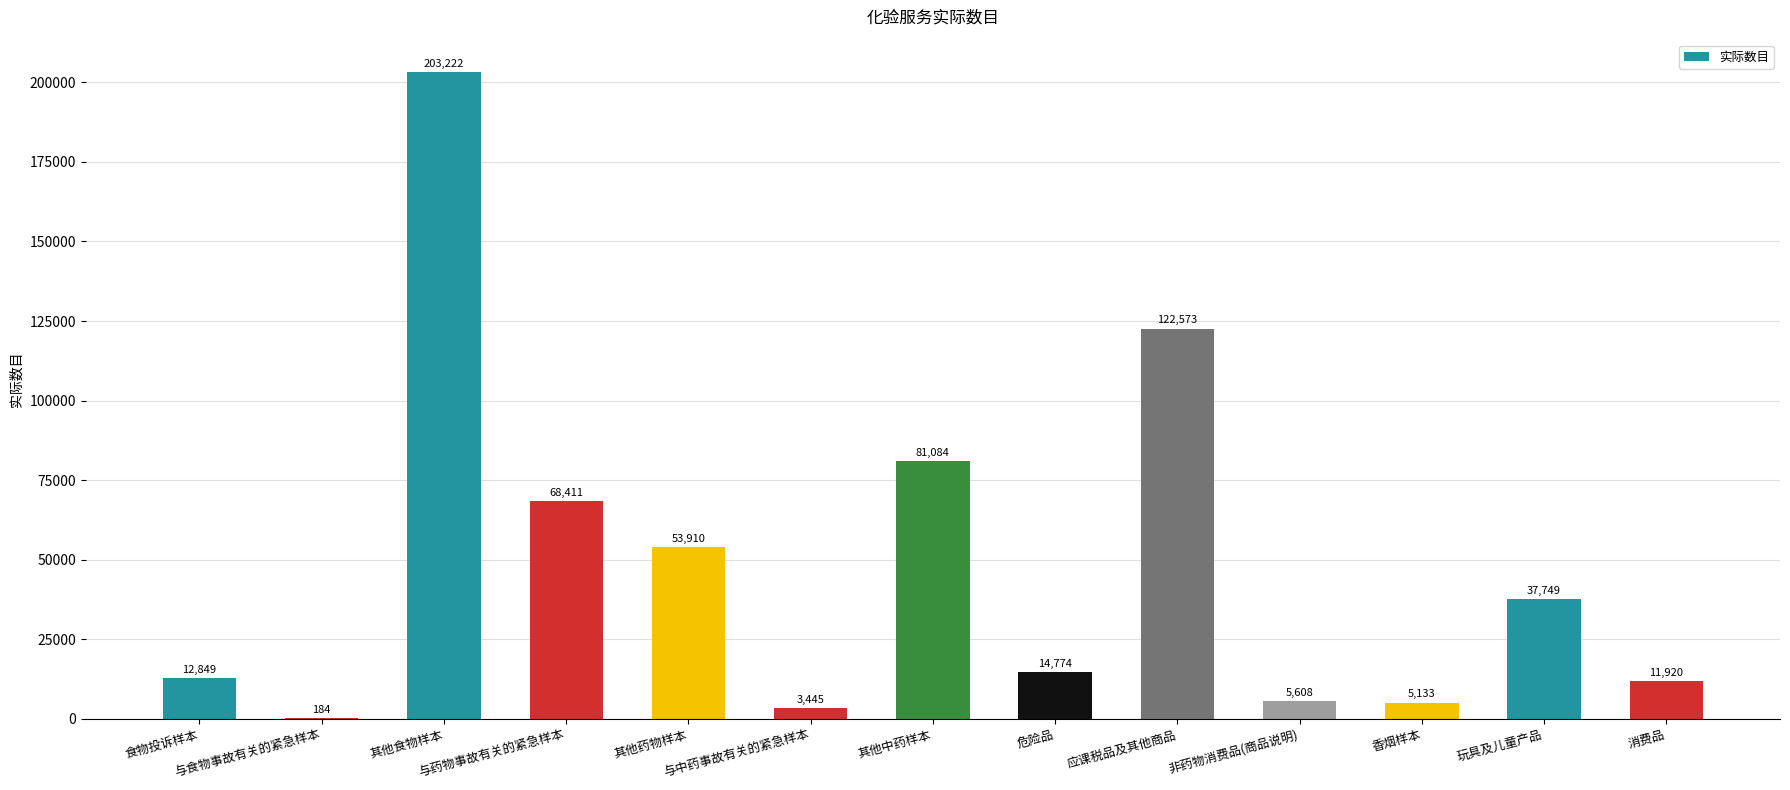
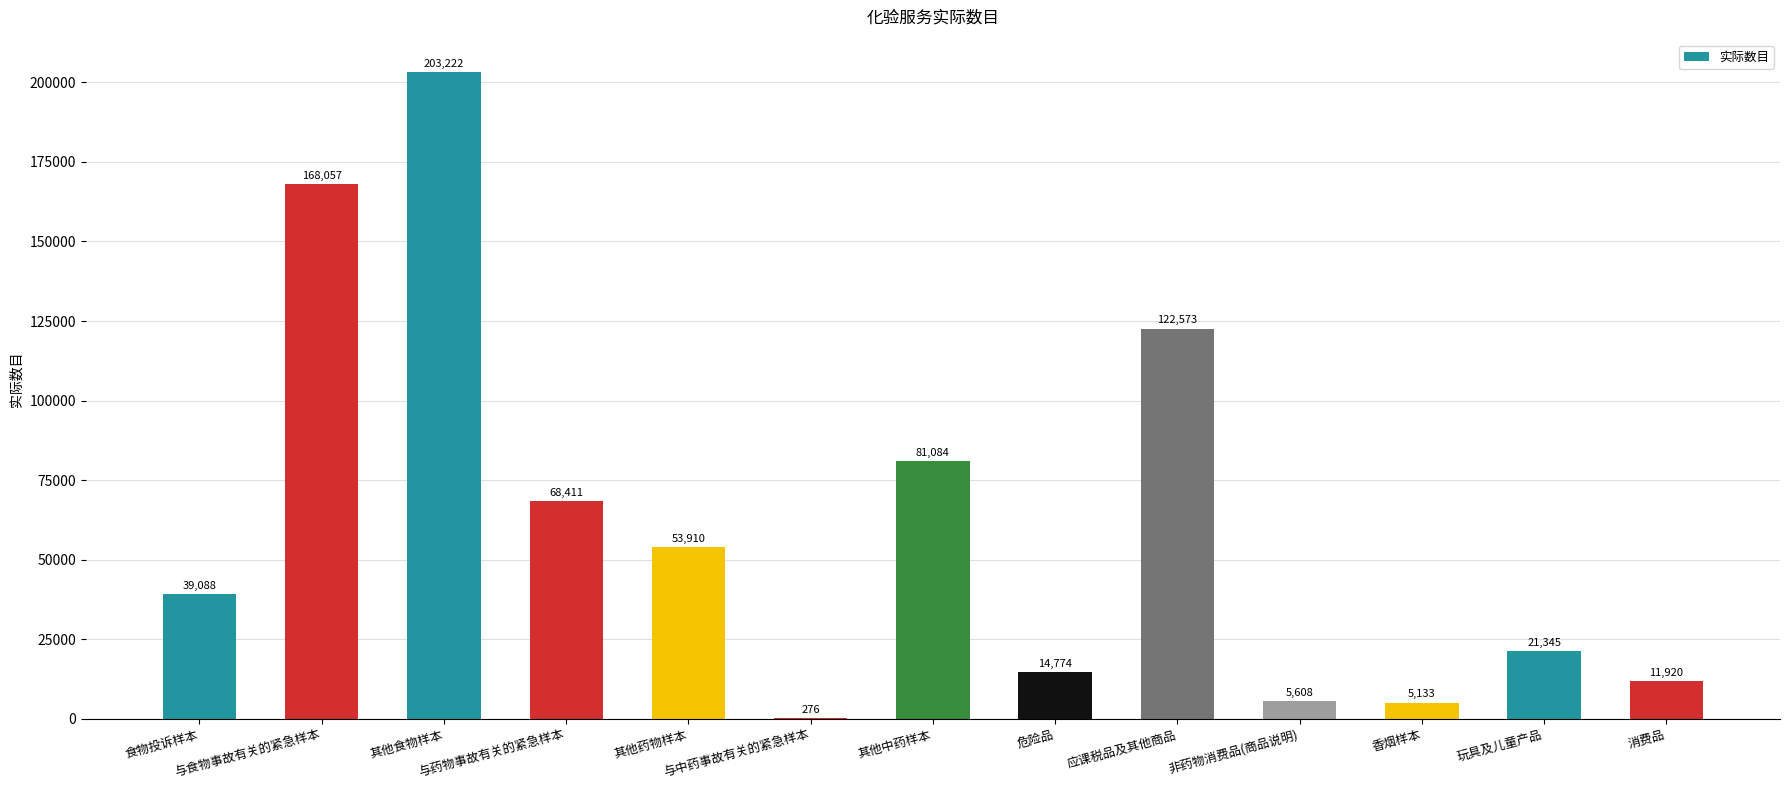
  {
-   "食物投诉样本": "12,849",
-   "与食物事故有关的紧急样本": "184",
+   "食物投诉样本": "39,088",
+   "与食物事故有关的紧急样本": "168,057",
    "其他食物样本": "203,222",
    "与药物事故有关的紧急样本": "68,411",
    "其他药物样本": "53,910",
-   "与中药事故有关的紧急样本": "3,445",
+   "与中药事故有关的紧急样本": "276",
    "其他中药样本": "81,084",
    "危险品": "14,774",
    "应课税品及其他商品": "122,573",
    "非药物消费品(商品说明)": "5,608",
    "香烟样本": "5,133",
-   "玩具及儿童产品": "37,749",
+   "玩具及儿童产品": "21,345",
    "消费品": "11,920"
  }
